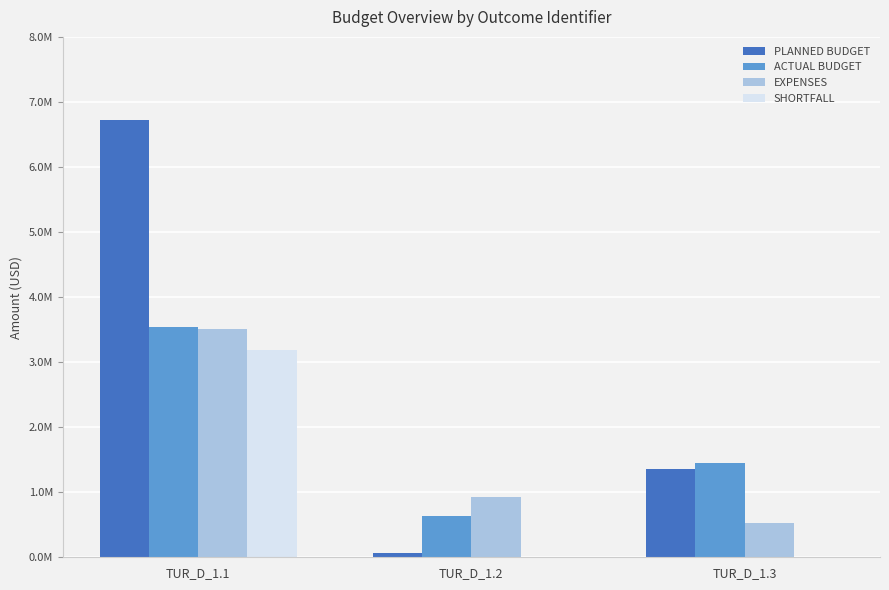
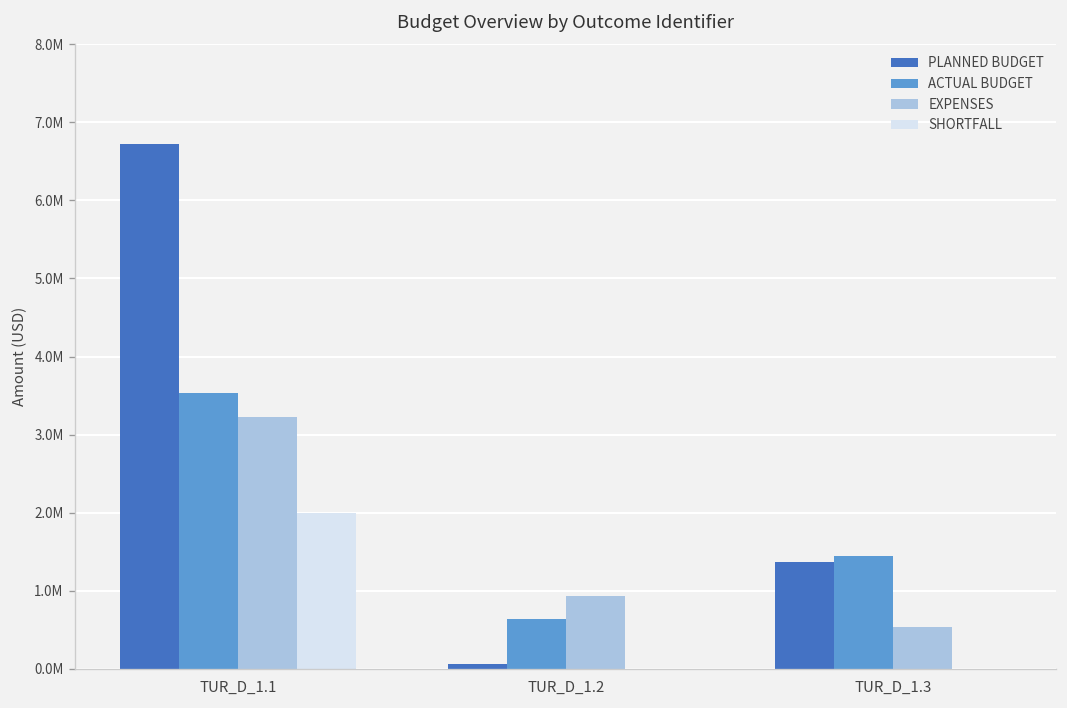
  {
    "EXPENSES": {
-     "TUR_D_1.1": 3500000,
+     "TUR_D_1.1": 3200000,
      "TUR_D_1.2": 900000,
      "TUR_D_1.3": 500000
    },
    "SHORTFALL": {
-     "TUR_D_1.1": 3200000,
+     "TUR_D_1.1": 2000000,
      "TUR_D_1.2": 0,
      "TUR_D_1.3": 0
    }
  }
